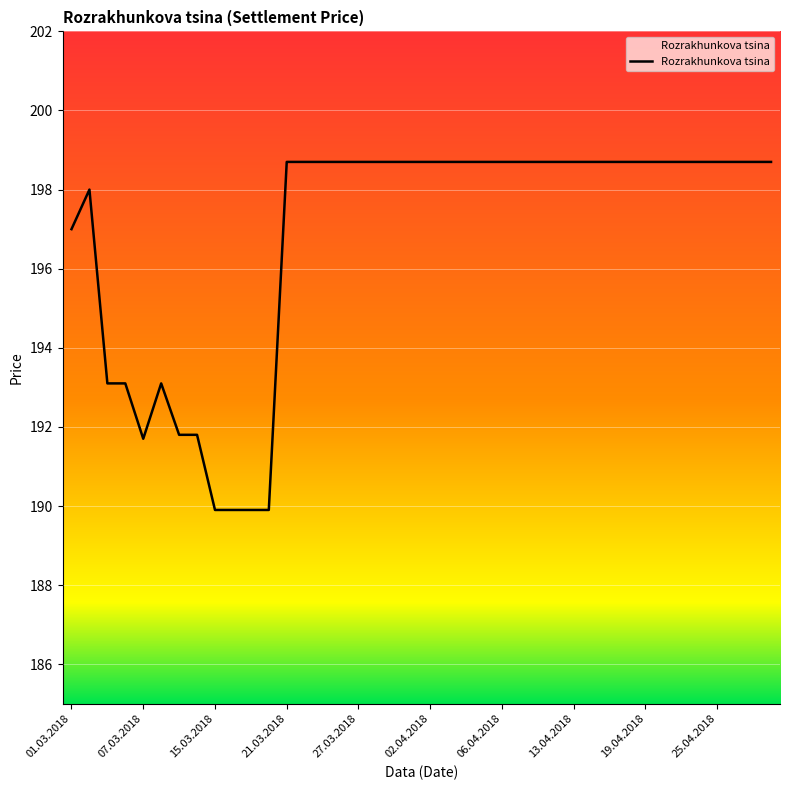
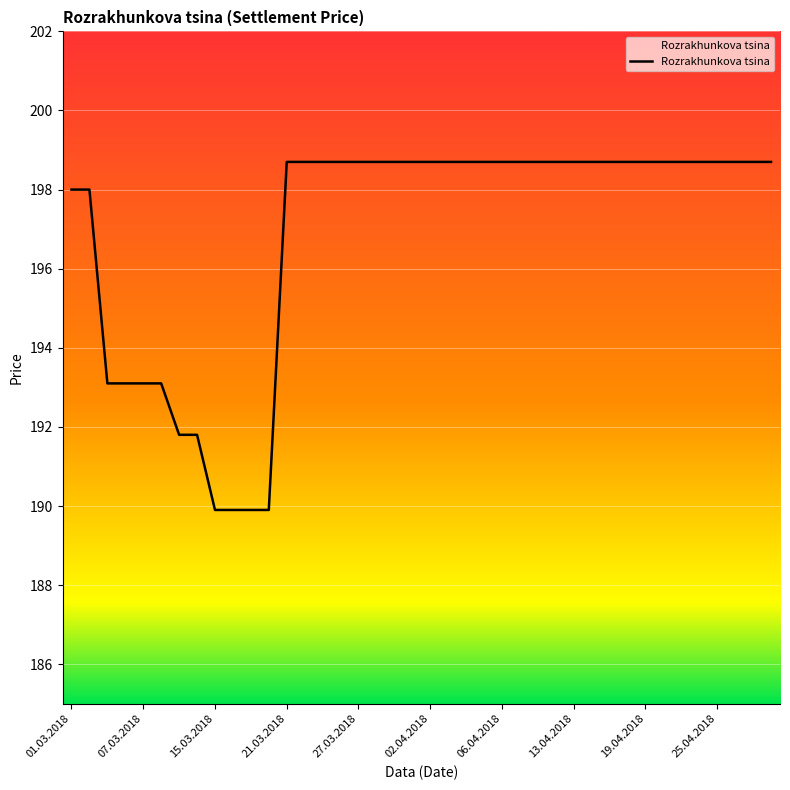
  {
-   "01.03.2018": 197,
-   "07.03.2018": 191.7,
+   "01.03.2018": 198,
+   "07.03.2018": 193.1,
    "15.03.2018": 189.9,
    "21.03.2018": 198.7,
    "27.03.2018": 198.7,
    "02.04.2018": 198.7,
    "06.04.2018": 198.7,
    "13.04.2018": 198.7,
    "19.04.2018": 198.7,
    "25.04.2018": 198.7
  }
